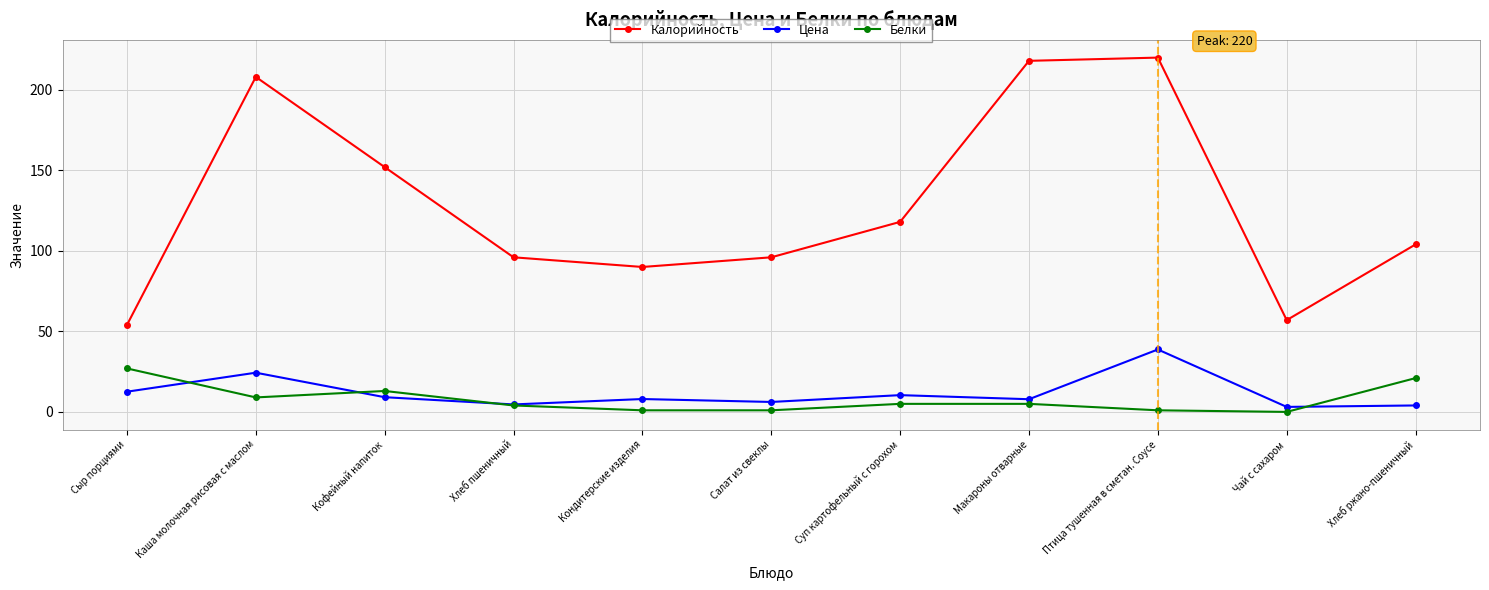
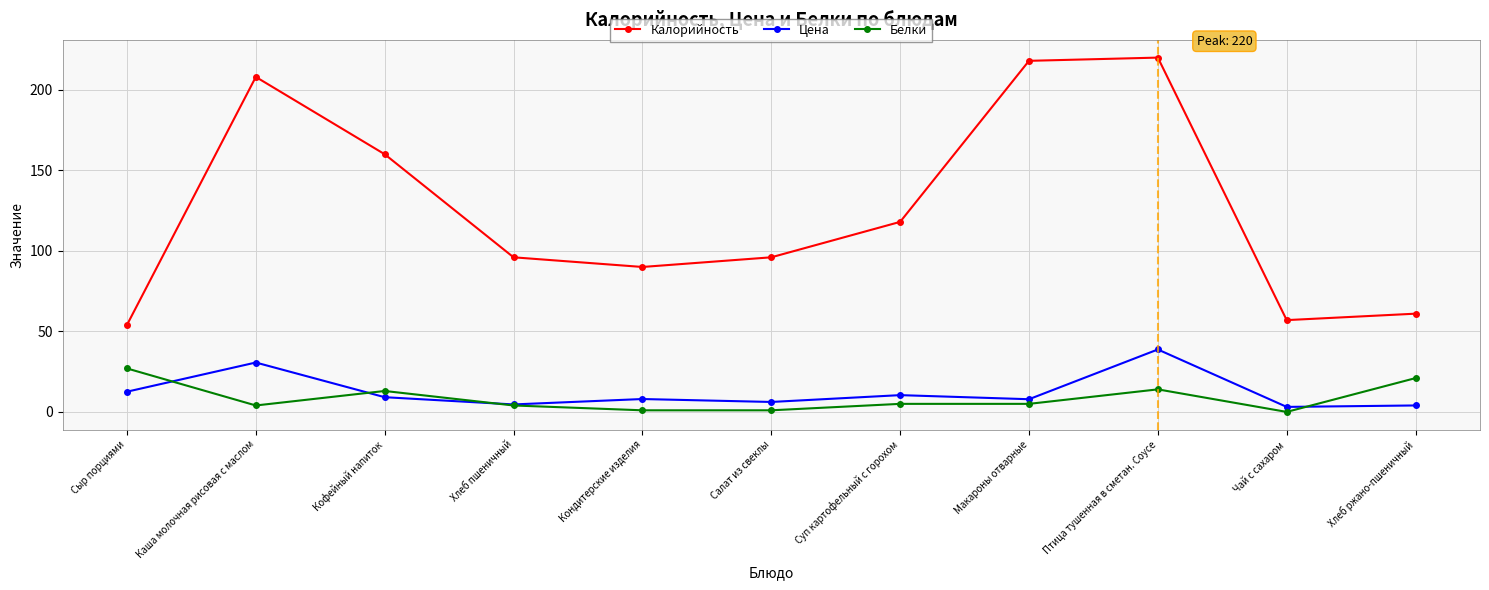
  {
    "Калорийность": {
      "Сыр порциями": 54,
      "Каша молочная рисовая с маслом": 208,
-     "Кофейный напиток": 152,
+     "Кофейный напиток": 160,
      "Хлеб пшеничный": 96,
      "Кондитерские изделия": 90,
      "Салат из свеклы": 96,
      "Суп картофельный с горохом": 118,
      "Макароны отварные": 218,
      "Птица тушенная в сметан. Соусе": 220,
      "Чай с сахаром": 57,
-     "Хлеб ржано-пшеничный": 104
+     "Хлеб ржано-пшеничный": 61
    },
    "Цена": {
      "Сыр порциями": 13,
-     "Каша молочная рисовая с маслом": 24,
+     "Каша молочная рисовая с маслом": 31,
      "Кофейный напиток": 9,
      "Кондитерские изделия": 8,
      "Салат из свеклы": 6,
      "Суп картофельный с горохом": 10,
      "Макароны отварные": 8,
      "Птица тушенная в сметан. Соусе": 39,
      "Чай с сахаром": 3,
      "Хлеб ржано-пшеничный": 4
    },
    "Белки": {
      "Сыр порциями": 27,
-     "Каша молочная рисовая с маслом": 9,
+     "Каша молочная рисовая с маслом": 4,
      "Кофейный напиток": 13,
      "Кондитерские изделия": 1,
      "Салат из свеклы": 1,
      "Суп картофельный с горохом": 5,
      "Макароны отварные": 5,
-     "Птица тушенная в сметан. Соусе": 1,
+     "Птица тушенная в сметан. Соусе": 14,
      "Чай с сахаром": 0,
      "Хлеб ржано-пшеничный": 21
    }
  }
